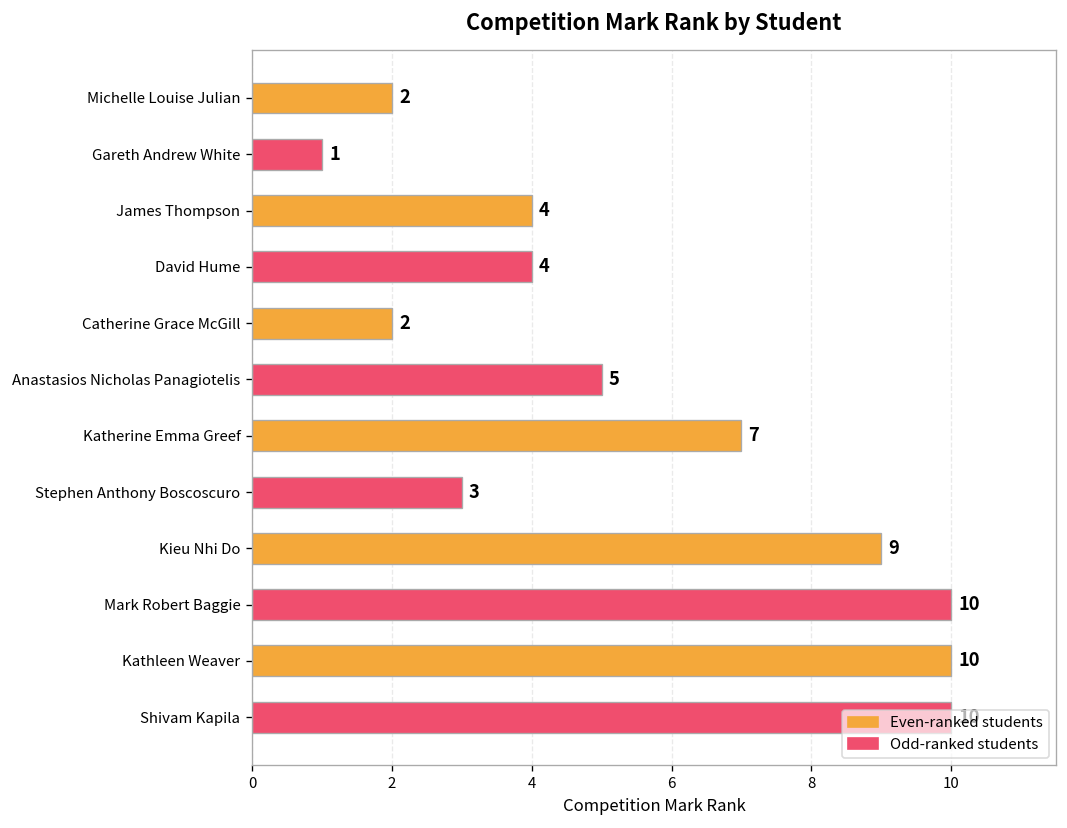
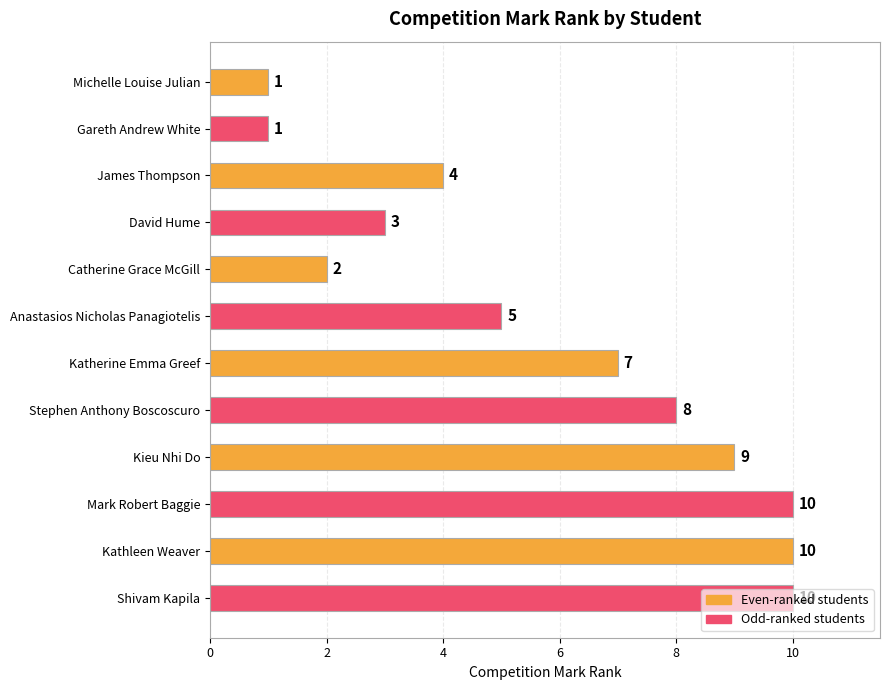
  {
-   "Michelle Louise Julian": 2,
+   "Michelle Louise Julian": 1,
    "Gareth Andrew White": 1,
    "James Thompson": 4,
-   "David Hume": 4,
+   "David Hume": 3,
    "Catherine Grace McGill": 2,
    "Anastasios Nicholas Panagiotelis": 5,
    "Katherine Emma Greef": 7,
-   "Stephen Anthony Boscoscuro": 3,
+   "Stephen Anthony Boscoscuro": 8,
    "Kieu Nhi Do": 9,
    "Mark Robert Baggie": 10,
    "Kathleen Weaver": 10
  }
